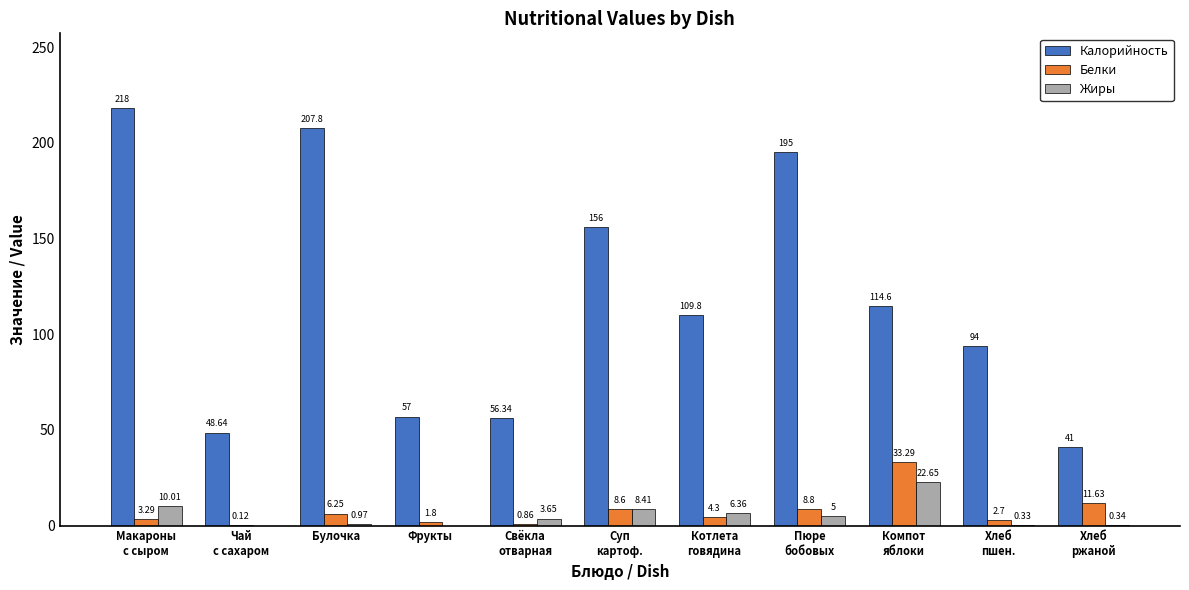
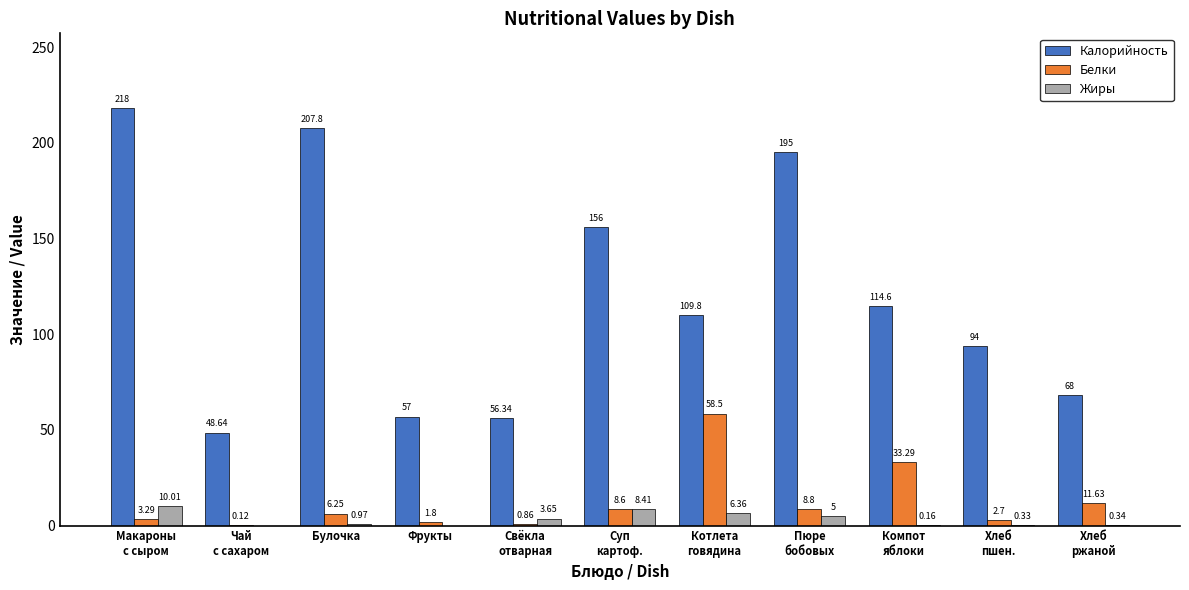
  {
    "Калорийность": {
      "Макароны с сыром": 218,
      "Чай с сахаром": 48.64,
      "Булочка": 207.8,
      "Фрукты": 57,
      "Свёкла отварная": 56.34,
      "Суп картоф.": 156,
      "Котлета говядина": 109.8,
      "Пюре бобовых": 195,
      "Компот яблоки": 114.6,
      "Хлеб пшен.": 94,
-     "Хлеб ржаной": 41
+     "Хлеб ржаной": 68
    },
    "Белки": {
      "Макароны с сыром": 3.29,
      "Чай с сахаром": 0.12,
      "Булочка": 6.25,
      "Фрукты": 1.8,
      "Свёкла отварная": 0.86,
      "Суп картоф.": 8.6,
-     "Котлета говядина": 4.3,
+     "Котлета говядина": 58.5,
      "Пюре бобовых": 8.8,
      "Компот яблоки": 33.29,
      "Хлеб пшен.": 2.7,
      "Хлеб ржаной": 11.63
    },
    "Жиры": {
      "Макароны с сыром": 10.01,
      "Булочка": 0.97,
      "Свёкла отварная": 3.65,
      "Суп картоф.": 8.41,
      "Котлета говядина": 6.36,
      "Пюре бобовых": 5,
-     "Компот яблоки": 22.65,
+     "Компот яблоки": 0.16,
      "Хлеб пшен.": 0.33,
      "Хлеб ржаной": 0.34
    }
  }
